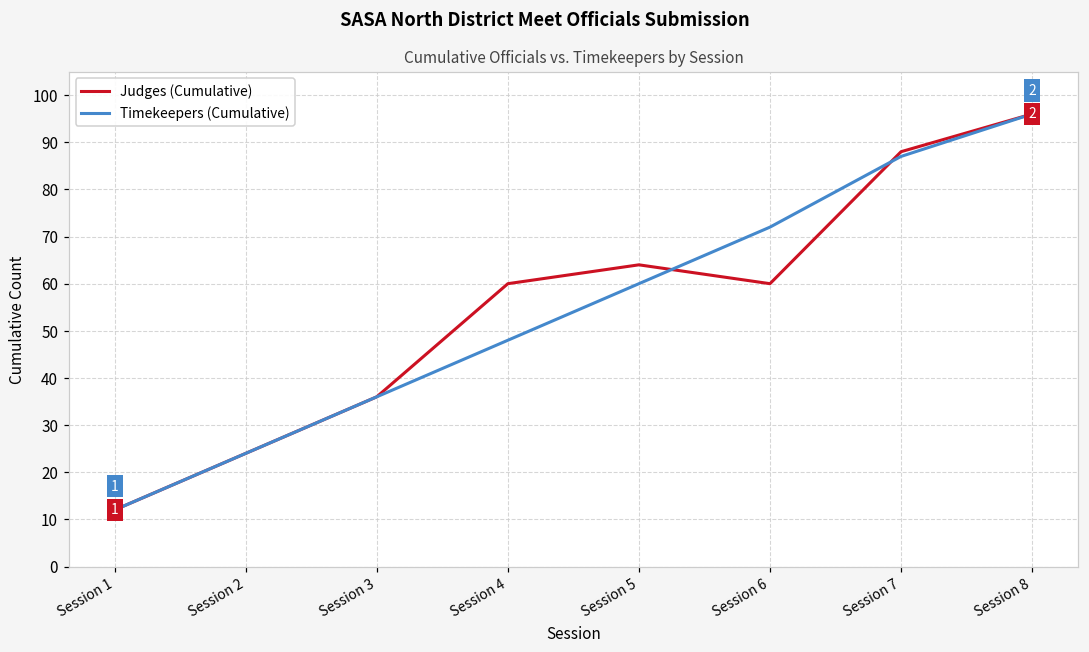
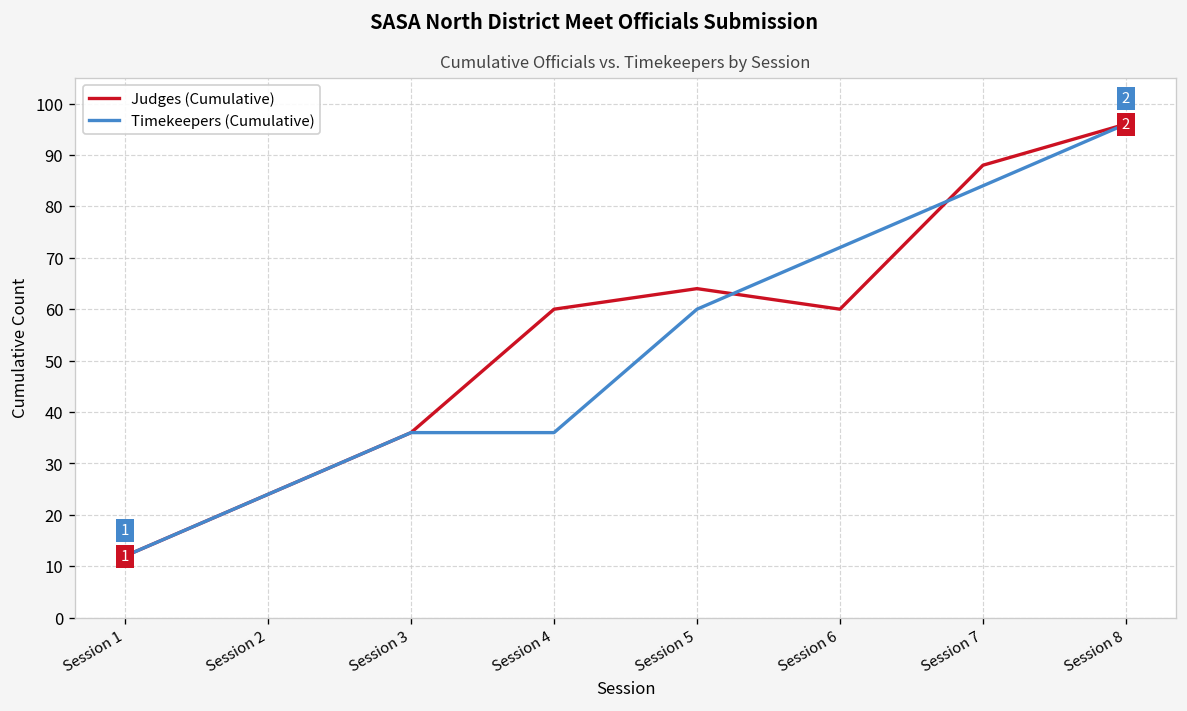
  {
    "Judges (Cumulative)": {
      "Session 4": 60,
      "Session 5": 64,
      "Session 6": 60,
      "Session 7": 88
    },
    "Timekeepers (Cumulative)": {
-     "Session 4": 48,
+     "Session 4": 36,
      "Session 5": 60,
      "Session 6": 72,
-     "Session 7": 87
+     "Session 7": 84
    }
  }
